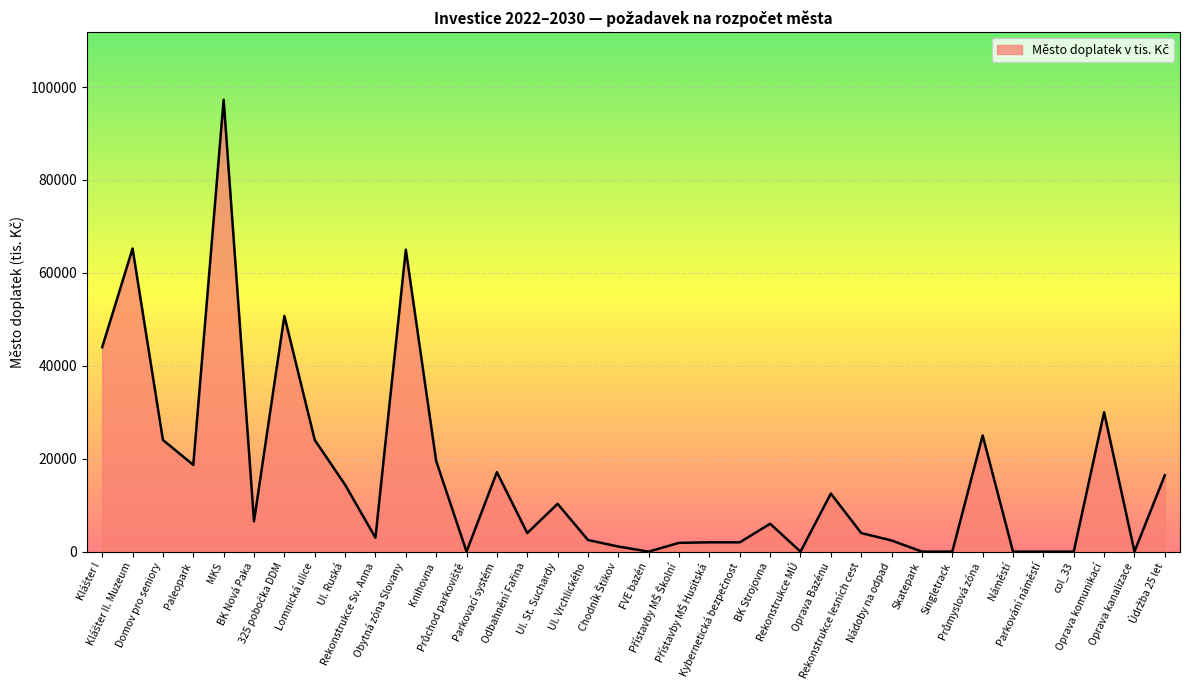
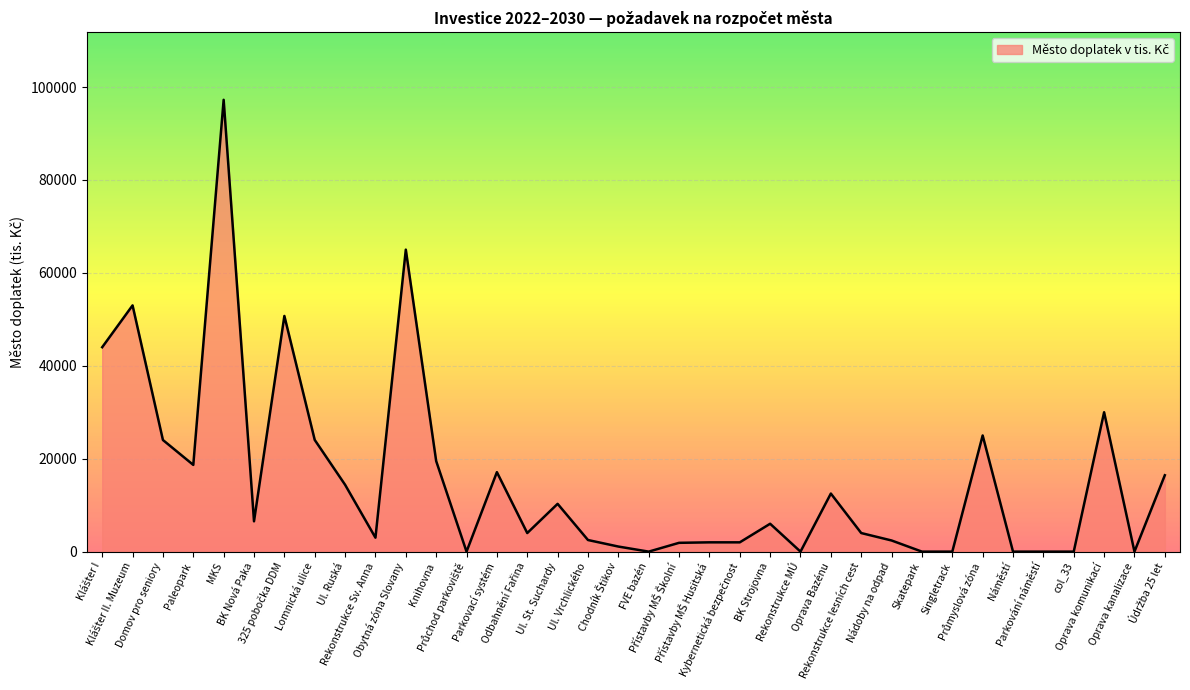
  {
    "Klášter I": 44000,
-   "Klášter II. Muzeum": 65000,
+   "Klášter II. Muzeum": 53000,
    "Domov pro seniory": 24000,
    "Paleopark": 19000,
    "MKS": 97000,
    "BK Nová Paka": 7000,
    "325 pobočka DDM": 51000,
    "Lomnická ulice": 24000,
    "Ul. Ruská": 14000,
    "Rekonstrukce Sv. Anna": 3000,
    "Obytná zóna Slovany": 65000,
    "Knihovna": 20000,
    "Průchod parkoviště": 0,
    "Parkovací systém": 17000,
    "Odbahnění Fařina": 4000,
    "Ul. St. Suchardy": 10000,
    "Ul. Vrchlického": 3000,
    "Chodník Štikov": 1000,
    "FVE bazén": 0,
    "Přístavby MŠ Školní": 2000,
    "Přístavby MŠ Husitská": 2000,
    "Kybernetická bezpečnost": 2000,
    "BK Strojovna": 6000,
    "Rekonstrukce MÚ": 0,
    "Oprava Bazénu": 13000,
    "Rekonstrukce lesních cest": 4000,
    "Nádoby na odpad": 2000,
    "Skatepark": 0,
    "Singletrack": 0,
    "Průmyslová zóna": 25000,
    "Náměstí": 0,
    "Parkování náměstí": 0,
    "col_33": 0,
    "Oprava komunikací": 30000,
    "Oprava kanalizace": 0,
    "Údržba 25 let": 16000
  }
